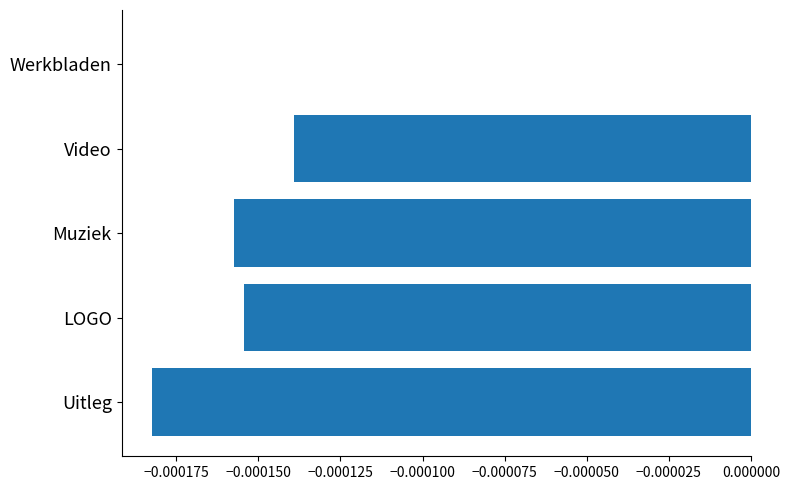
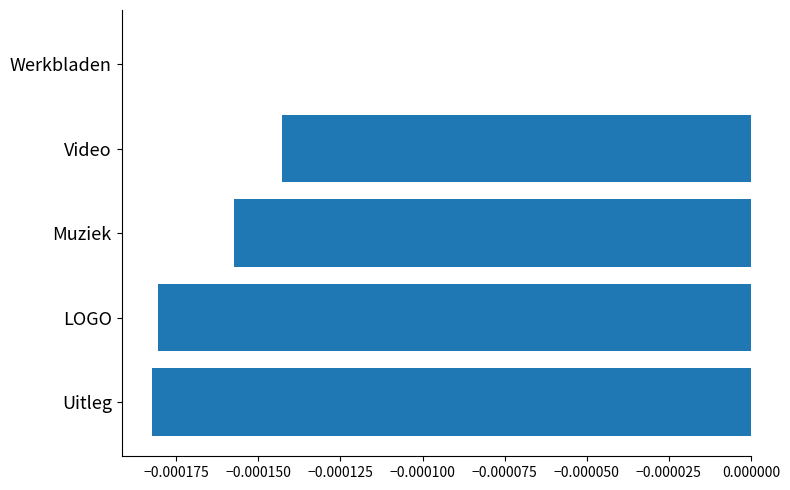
  {
    "Werkbladen": 0.000000,
-   "Video": -0.000139,
+   "Video": -0.000143,
    "Muziek": -0.000157,
-   "LOGO": -0.000154,
+   "LOGO": -0.000181,
    "Uitleg": -0.000183
  }
